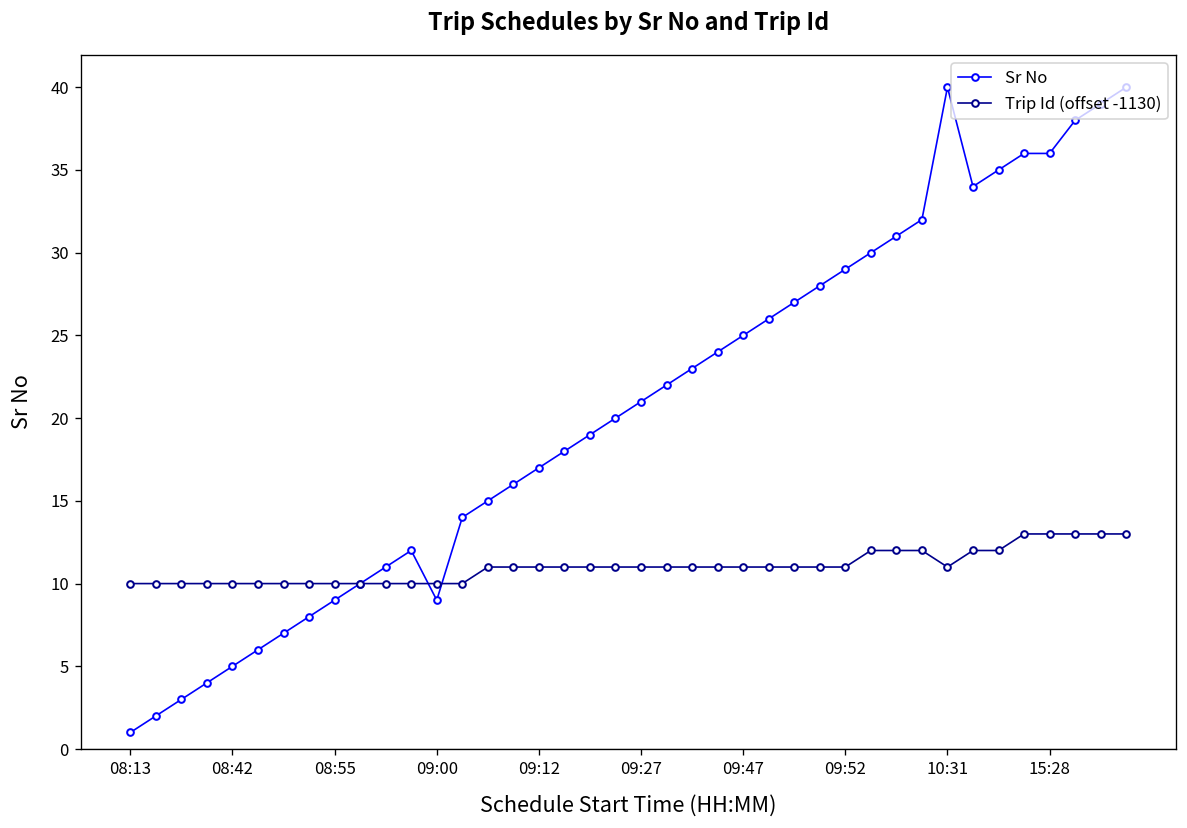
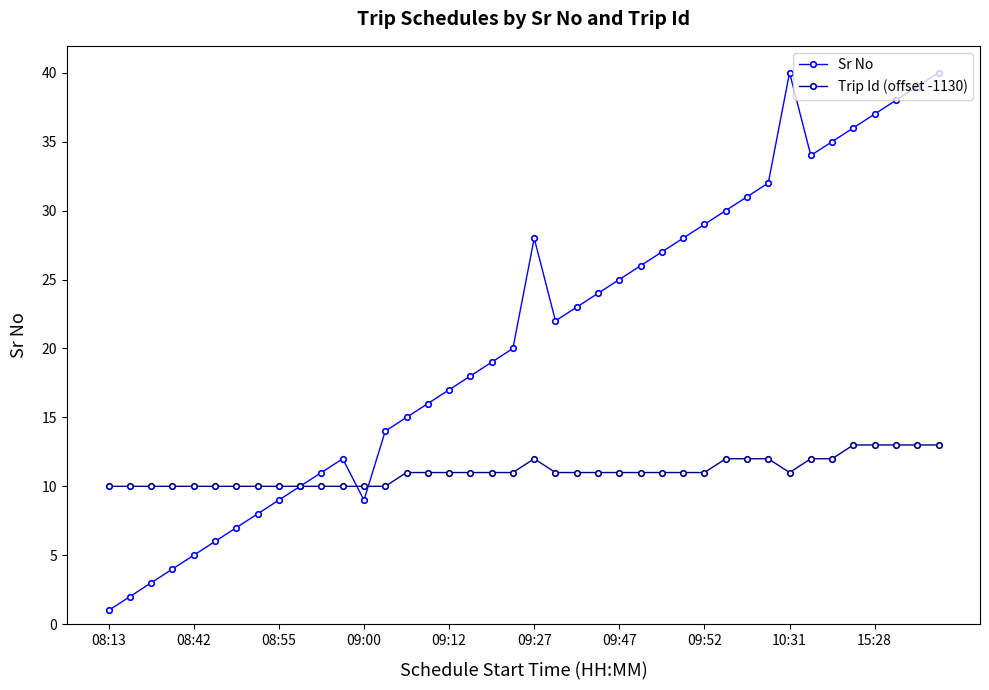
  {
    "Sr No": {
      "08:13": 1,
      "09:00": 9,
-     "09:27": 21,
+     "09:27": 28,
      "10:31": 40,
-     "15:28": 36
+     "15:28": 37
    },
    "Trip Id (offset -1130)": {
      "08:13": 10.0,
      "09:00": 10.0,
-     "09:27": 11.0,
+     "09:27": 12.0,
      "10:31": 11.0,
      "15:28": 13.0
    }
  }
